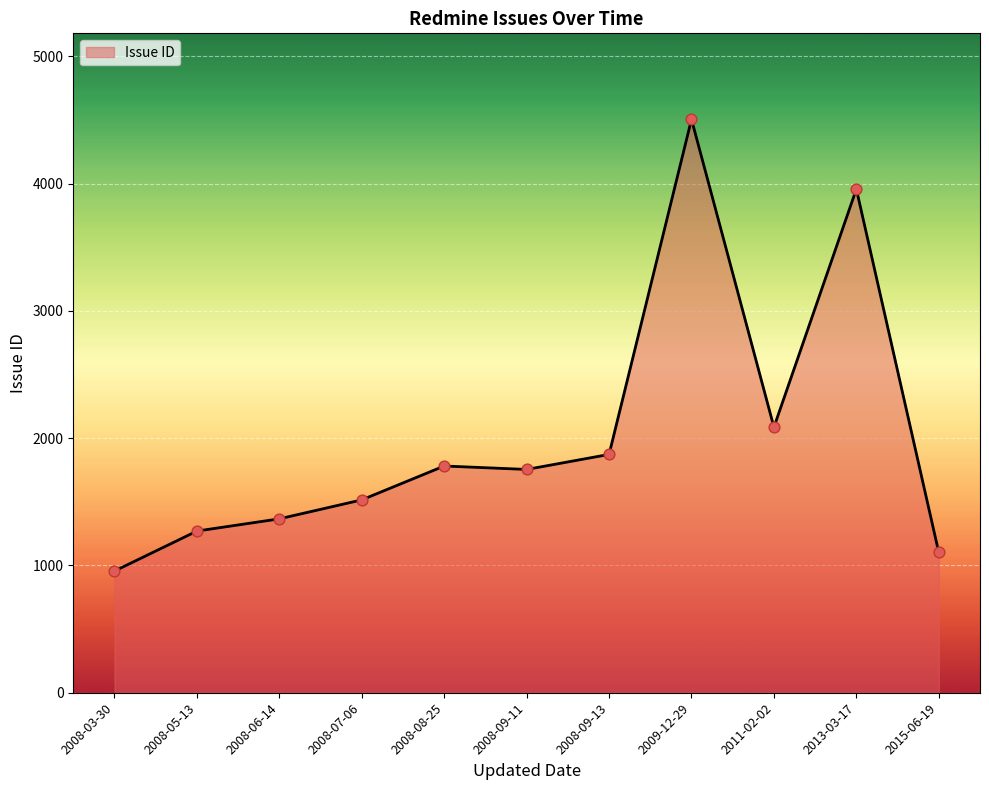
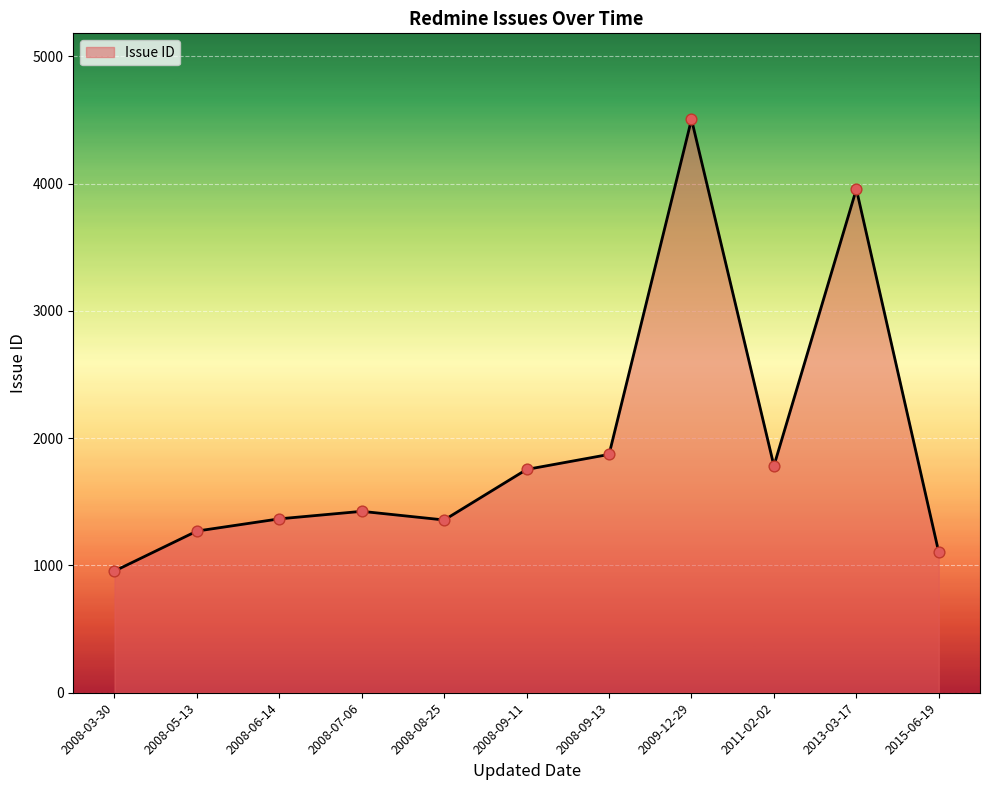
  {
    "2008-03-30": 960,
    "2008-05-13": 1270,
    "2008-06-14": 1370,
-   "2008-07-06": 1520,
-   "2008-08-25": 1780,
+   "2008-07-06": 1430,
+   "2008-08-25": 1360,
    "2008-09-11": 1750,
    "2008-09-13": 1870,
    "2009-12-29": 4500,
-   "2011-02-02": 2090,
+   "2011-02-02": 1780,
    "2013-03-17": 3960,
    "2015-06-19": 1100
  }
